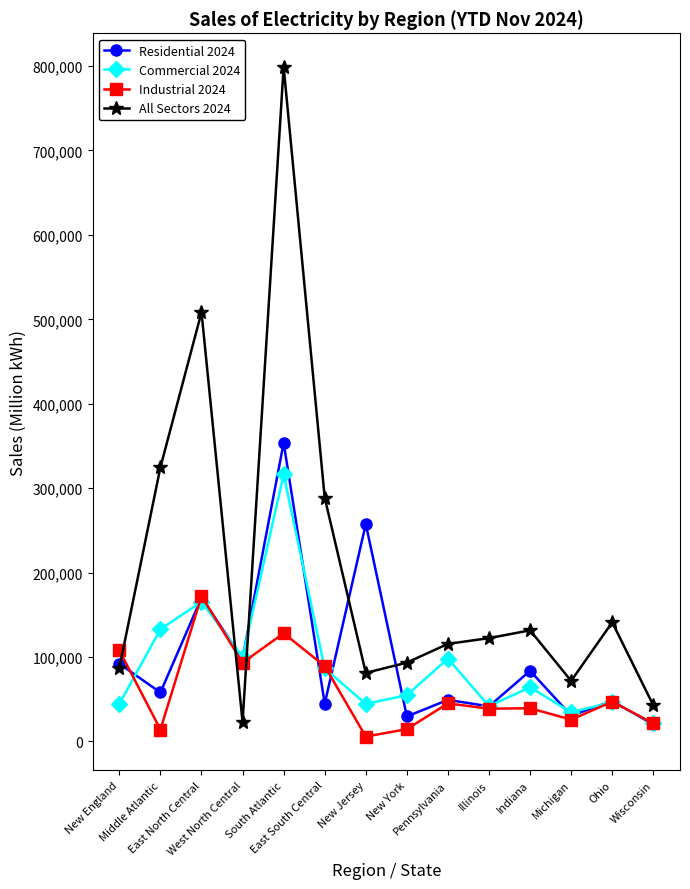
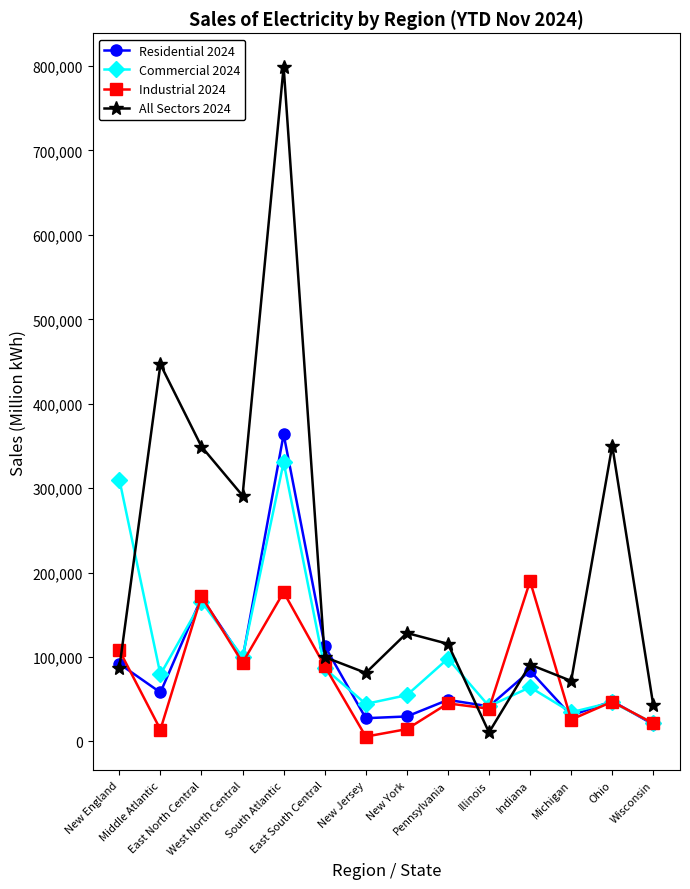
  {
    "Residential 2024": {
      "New England": "90,000",
      "Middle Atlantic": "60,000",
-     "South Atlantic": "350,000",
-     "East South Central": "40,000",
-     "New Jersey": "260,000",
+     "South Atlantic": "360,000",
+     "East South Central": "110,000",
+     "New Jersey": "30,000",
      "New York": "30,000",
      "Pennsylvania": "50,000",
      "Indiana": "80,000",
      "Michigan": "30,000"
    },
    "Commercial 2024": {
-     "New England": "40,000",
-     "Middle Atlantic": "130,000",
+     "New England": "310,000",
+     "Middle Atlantic": "80,000",
      "East North Central": "170,000",
-     "South Atlantic": "320,000",
+     "South Atlantic": "330,000",
      "New Jersey": "40,000",
      "New York": "50,000",
      "Pennsylvania": "100,000",
      "Indiana": "60,000",
      "Michigan": "30,000"
    },
    "Industrial 2024": {
      "New England": "110,000",
      "Middle Atlantic": "10,000",
      "West North Central": "90,000",
-     "South Atlantic": "130,000",
+     "South Atlantic": "180,000",
      "New Jersey": "10,000",
      "New York": "10,000",
      "Pennsylvania": "50,000",
-     "Indiana": "40,000",
+     "Indiana": "190,000",
      "Michigan": "30,000"
    },
    "All Sectors 2024": {
      "New England": "90,000",
-     "Middle Atlantic": "320,000",
-     "East North Central": "510,000",
-     "West North Central": "20,000",
+     "Middle Atlantic": "450,000",
+     "East North Central": "350,000",
+     "West North Central": "290,000",
      "South Atlantic": "800,000",
-     "East South Central": "290,000",
+     "East South Central": "100,000",
      "New Jersey": "80,000",
-     "New York": "90,000",
+     "New York": "130,000",
      "Pennsylvania": "120,000",
-     "Illinois": "120,000",
-     "Indiana": "130,000",
+     "Illinois": "10,000",
+     "Indiana": "90,000",
      "Michigan": "70,000",
-     "Ohio": "140,000",
+     "Ohio": "350,000",
      "Wisconsin": "40,000"
    }
  }
